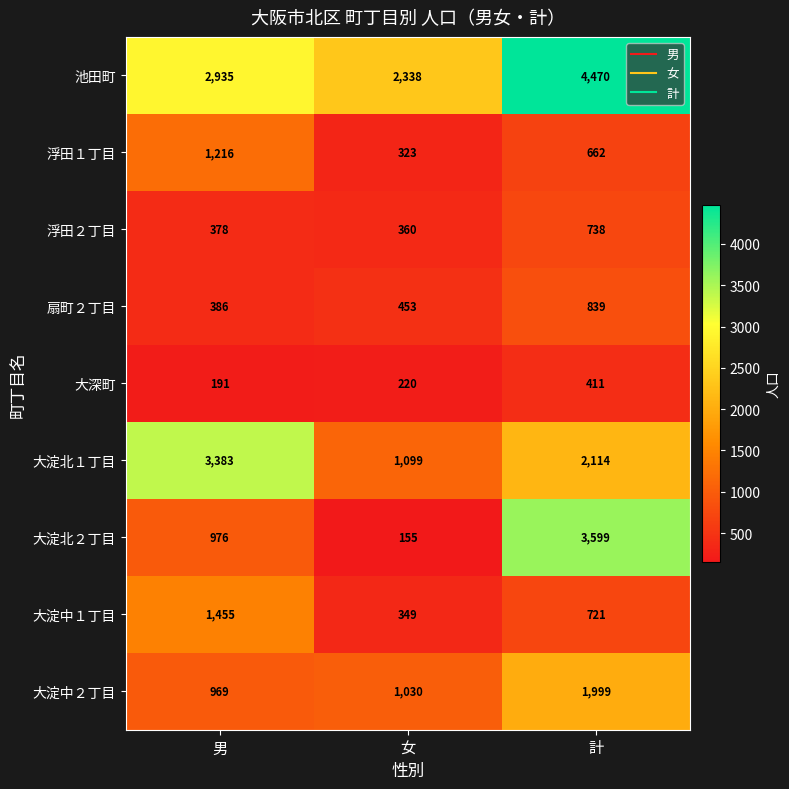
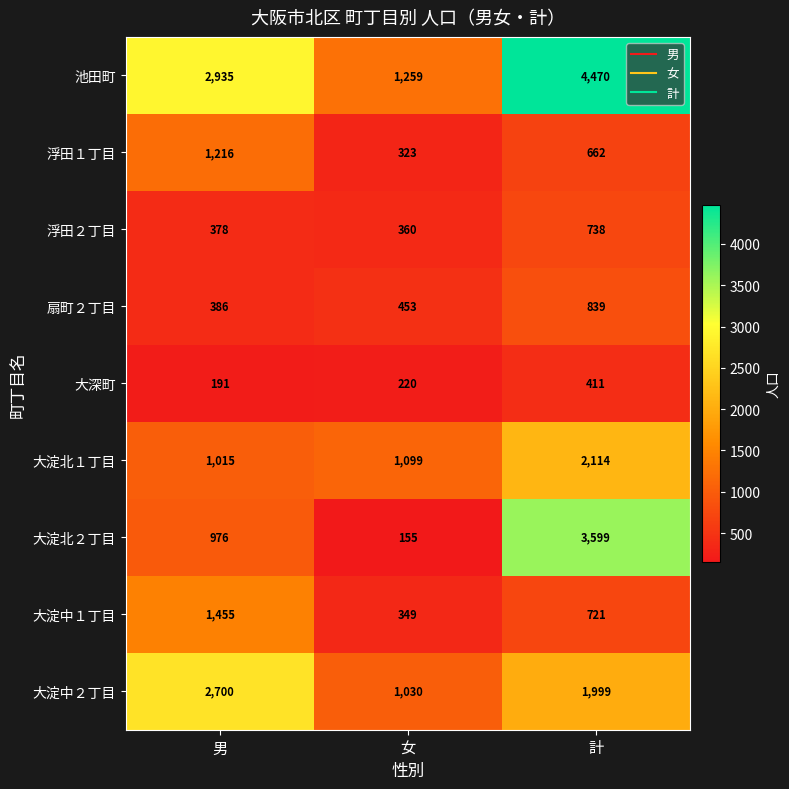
  {
    "池田町": {
      "男": "2,935",
-     "女": "2,338",
+     "女": "1,259",
      "計": "4,470"
    },
    "浮田１丁目": {
      "男": "1,216",
      "女": "323",
      "計": "662"
    },
    "浮田２丁目": {
      "男": "378",
      "女": "360",
      "計": "738"
    },
    "扇町２丁目": {
      "男": "386",
      "女": "453",
      "計": "839"
    },
    "大深町": {
      "男": "191",
      "女": "220",
      "計": "411"
    },
    "大淀北１丁目": {
-     "男": "3,383",
+     "男": "1,015",
      "女": "1,099",
      "計": "2,114"
    },
    "大淀北２丁目": {
      "男": "976",
      "女": "155",
      "計": "3,599"
    },
    "大淀中１丁目": {
      "男": "1,455",
      "女": "349",
      "計": "721"
    },
    "大淀中２丁目": {
-     "男": "969",
+     "男": "2,700",
      "女": "1,030",
      "計": "1,999"
    }
  }
